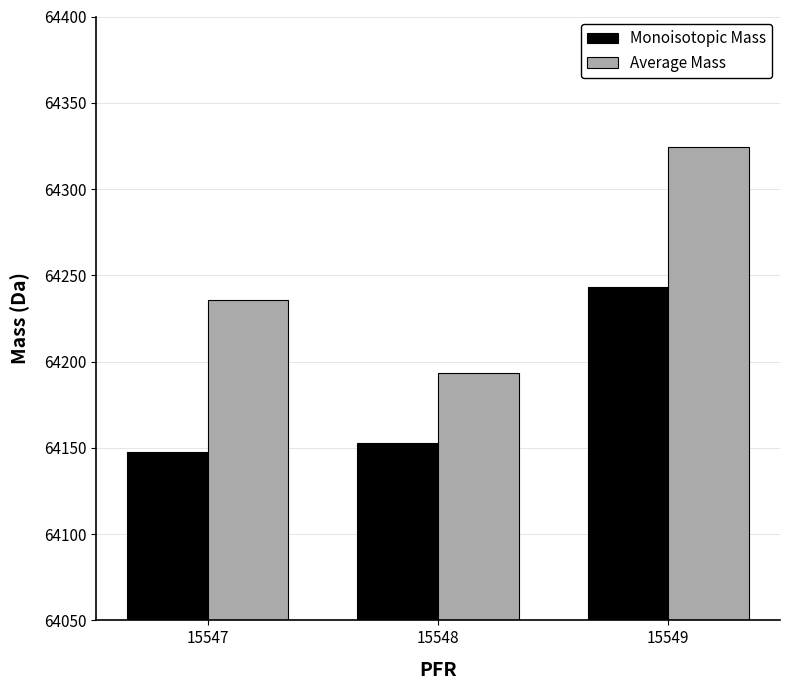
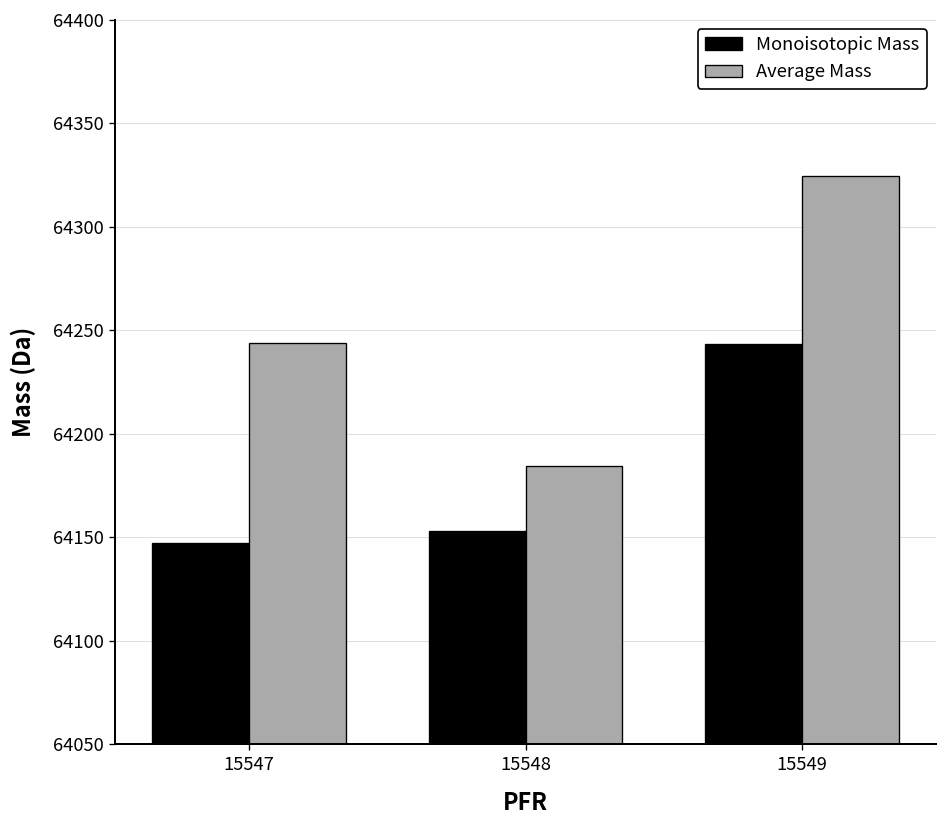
  {
    "Monoisotopic Mass": {
      "15547": 64147,
      "15548": 64153,
      "15549": 64243
    },
    "Average Mass": {
-     "15547": 64235,
-     "15548": 64193,
+     "15547": 64244,
+     "15548": 64185,
      "15549": 64325
    }
  }
